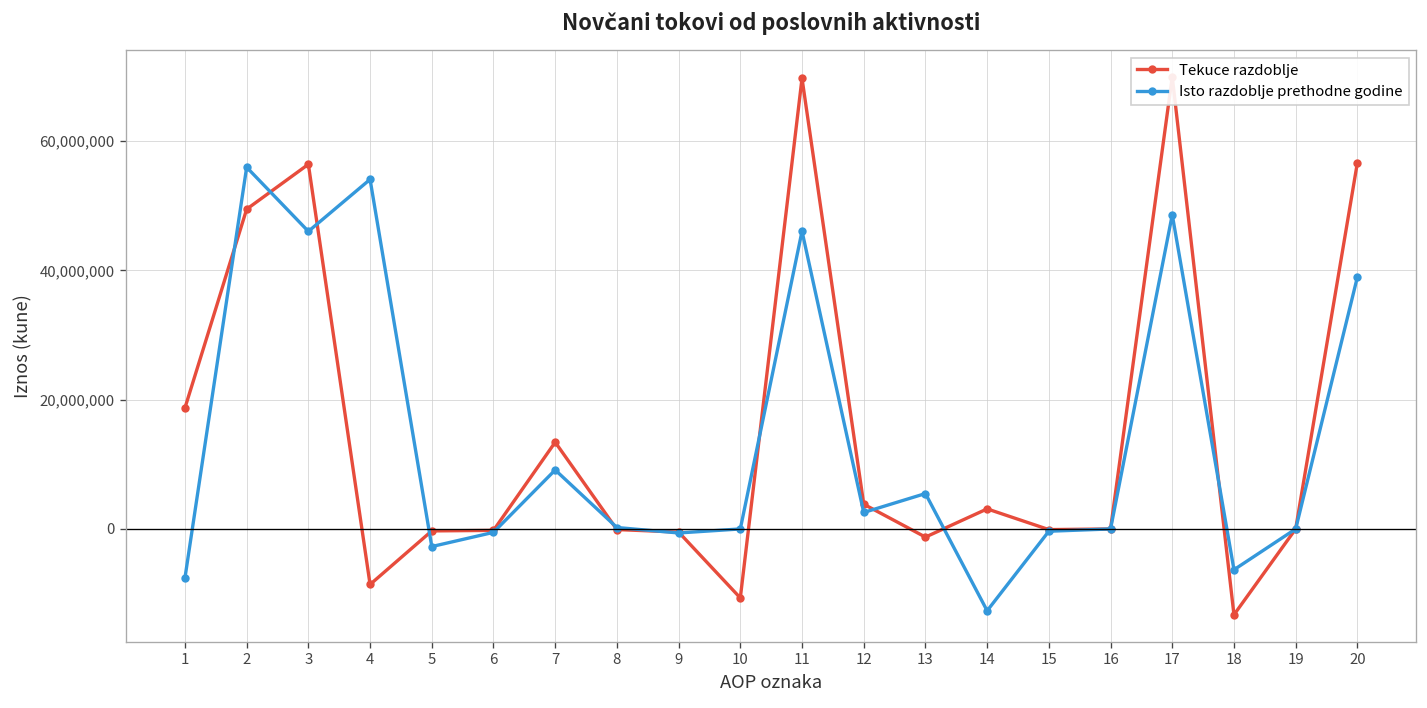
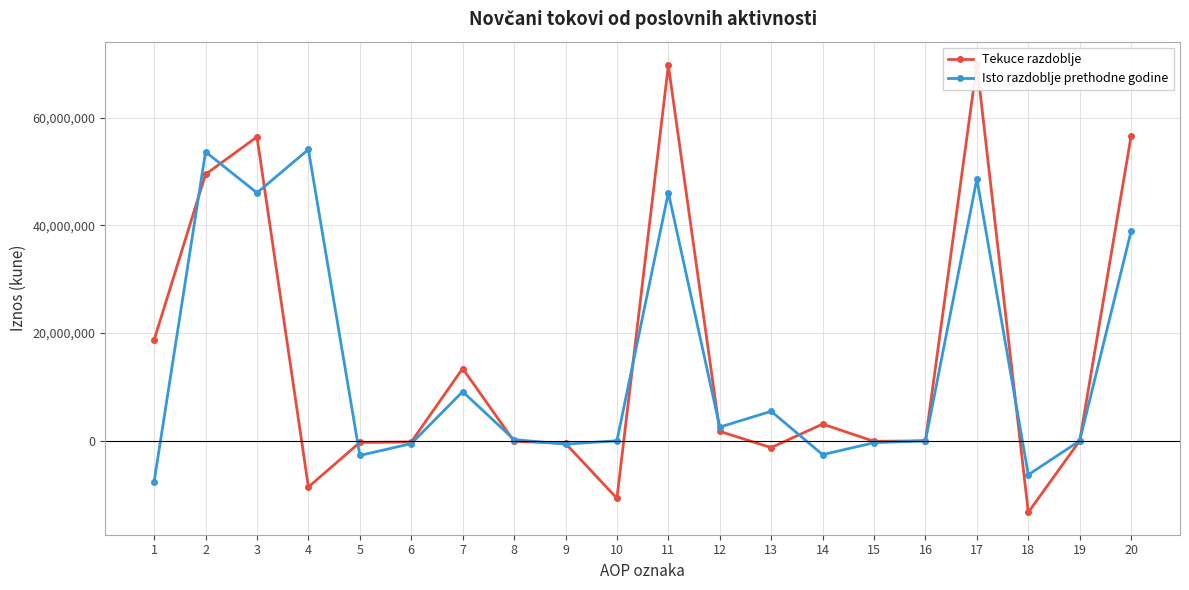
  {
    "Tekuce razdoblje": {
      "1": "19,000,000",
      "2": "49,000,000",
      "3": "56,000,000",
      "4": "-9,000,000",
      "5": "0",
      "7": "13,000,000",
      "10": "-11,000,000",
      "11": "70,000,000",
-     "12": "4,000,000",
+     "12": "2,000,000",
      "13": "-1,000,000",
      "14": "3,000,000",
      "18": "-13,000,000",
      "20": "57,000,000"
    },
    "Isto razdoblje prethodne godine": {
      "1": "-8,000,000",
-     "2": "56,000,000",
+     "2": "54,000,000",
      "3": "46,000,000",
      "4": "54,000,000",
      "5": "-3,000,000",
      "7": "9,000,000",
      "10": "0",
      "11": "46,000,000",
      "12": "3,000,000",
      "13": "5,000,000",
-     "14": "-13,000,000",
+     "14": "-3,000,000",
      "17": "49,000,000",
      "18": "-6,000,000",
      "20": "39,000,000"
    }
  }
